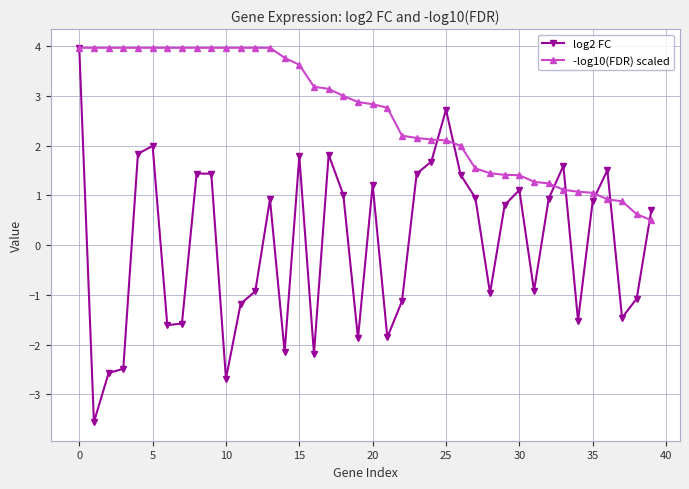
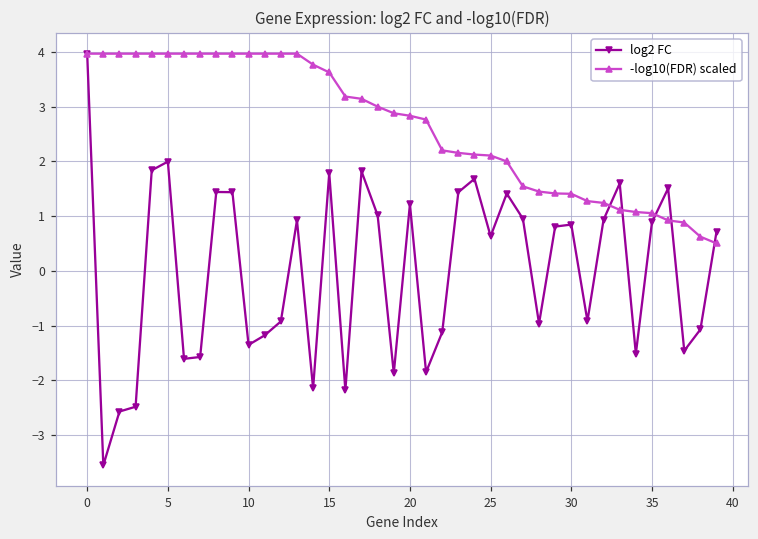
  {
    "log2 FC": {
      "5": 2.0,
-     "10": -2.7,
+     "10": -1.4,
      "15": 1.8,
      "20": 1.2,
-     "25": 2.7,
-     "30": 1.1,
+     "25": 0.6,
+     "30": 0.8,
      "35": 0.9
    },
    "-log10(FDR) scaled": {
      "5": 4.0,
      "10": 4.0,
      "15": 3.6,
      "20": 2.8,
      "25": 2.1,
      "30": 1.4,
      "35": 1.1
    }
  }
